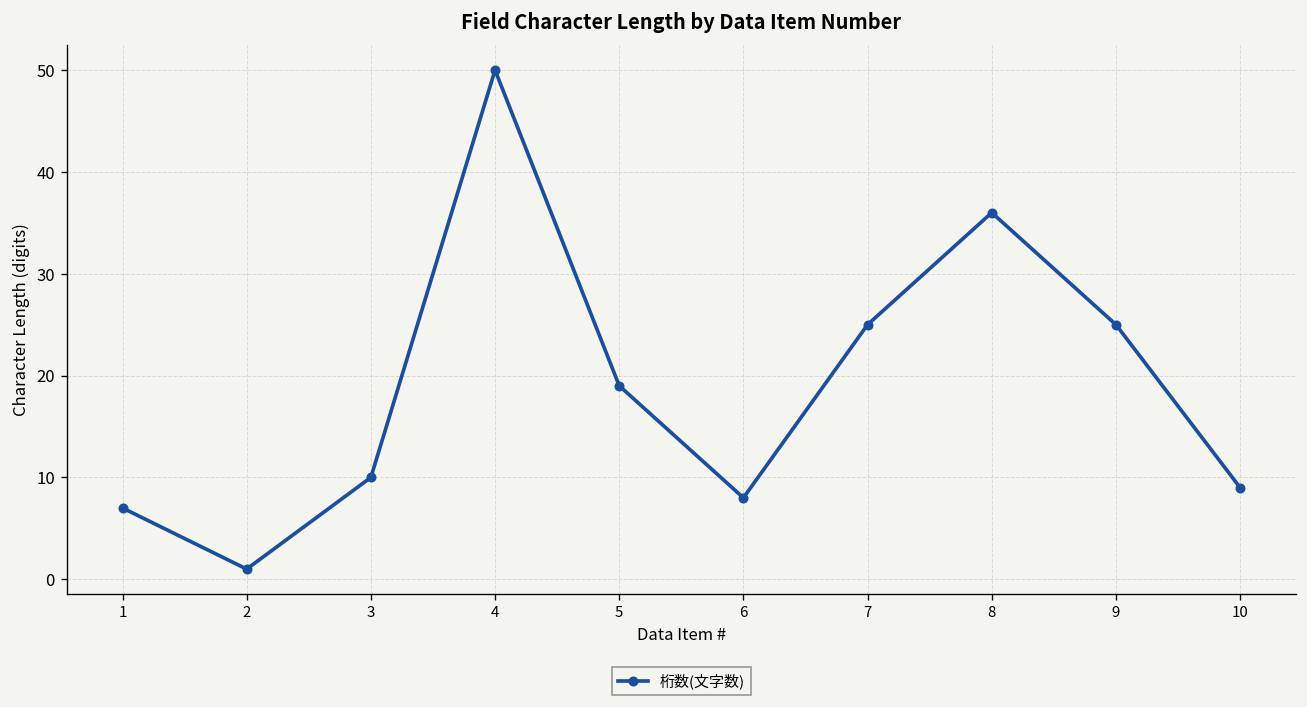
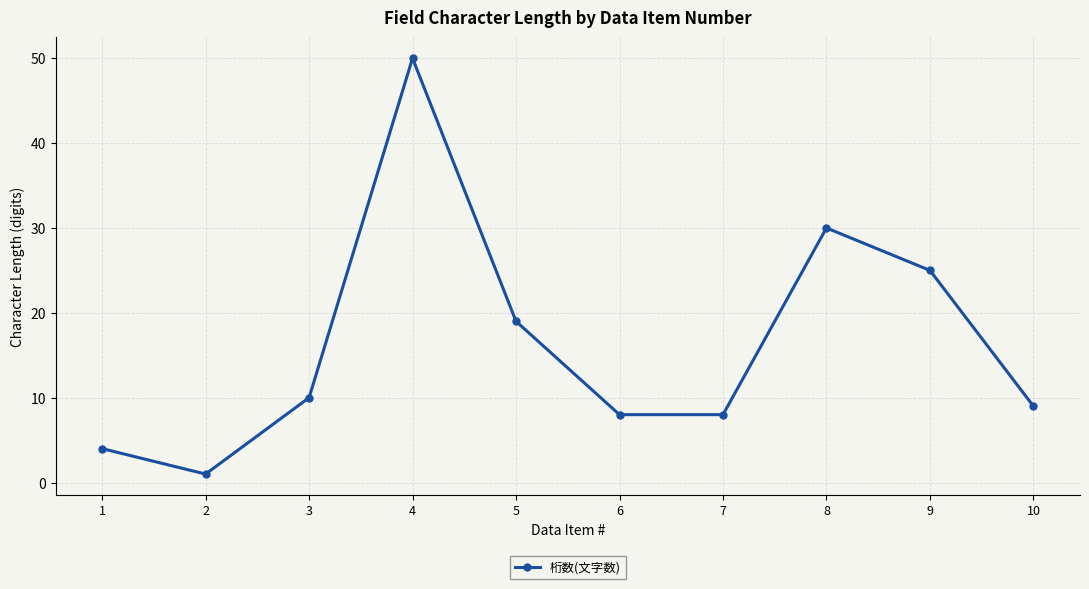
  {
-   "1": 7,
+   "1": 4,
    "2": 1,
    "3": 10,
    "4": 50,
    "5": 19,
    "6": 8,
-   "7": 25,
-   "8": 36,
+   "7": 8,
+   "8": 30,
    "9": 25,
    "10": 9
  }
